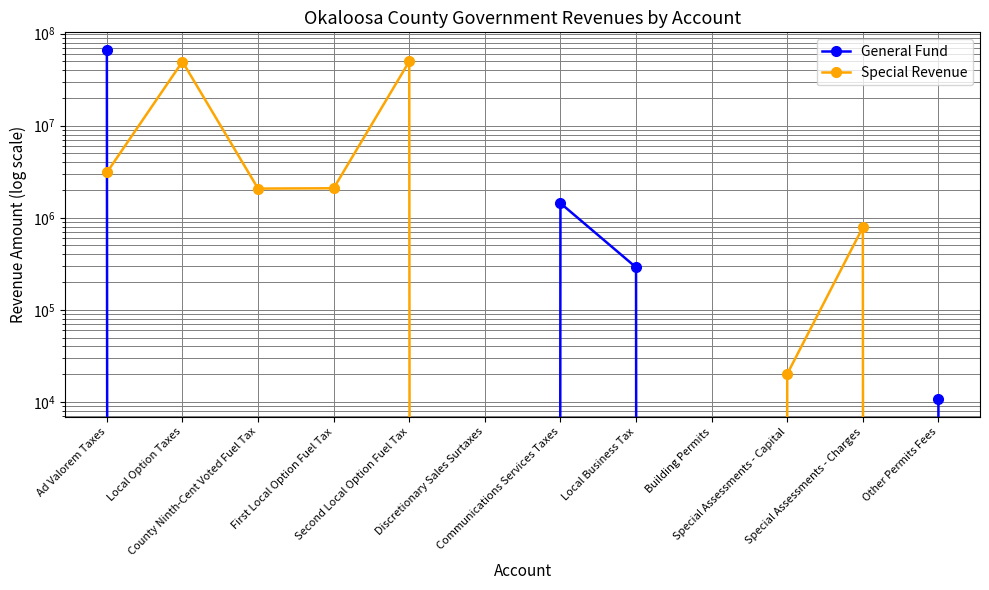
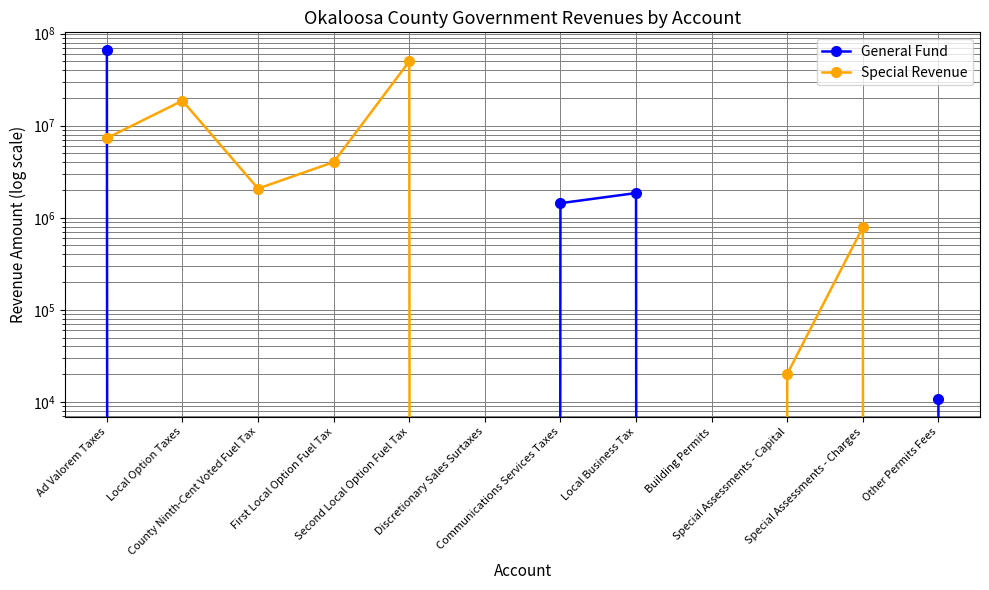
  {
    "General Fund": {
      "Ad Valorem Taxes": 70000000,
      "Communications Services Taxes": 1400000,
-     "Local Business Tax": 290000,
+     "Local Business Tax": 1900000,
      "Other Permits Fees": 11000
    },
    "Special Revenue": {
-     "Ad Valorem Taxes": 3100000,
-     "Local Option Taxes": 50000000,
+     "Ad Valorem Taxes": 7000000,
+     "Local Option Taxes": 19000000,
      "County Ninth-Cent Voted Fuel Tax": 2100000,
-     "First Local Option Fuel Tax": 2100000,
+     "First Local Option Fuel Tax": 4000000,
      "Second Local Option Fuel Tax": 50000000,
      "Special Assessments - Capital": 20000,
      "Special Assessments - Charges": 800000
    }
  }
